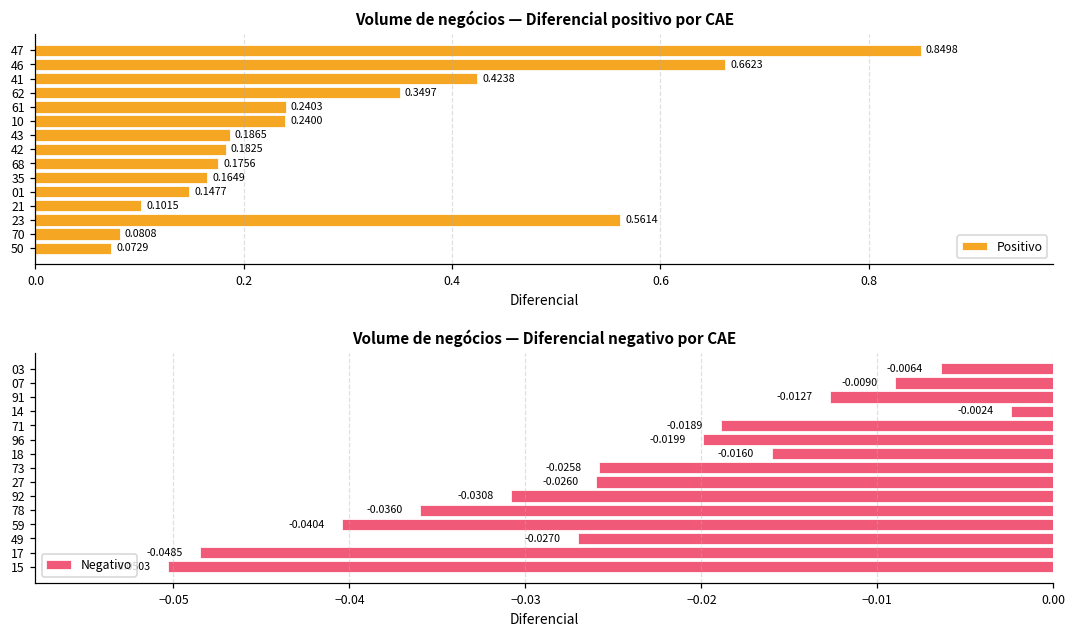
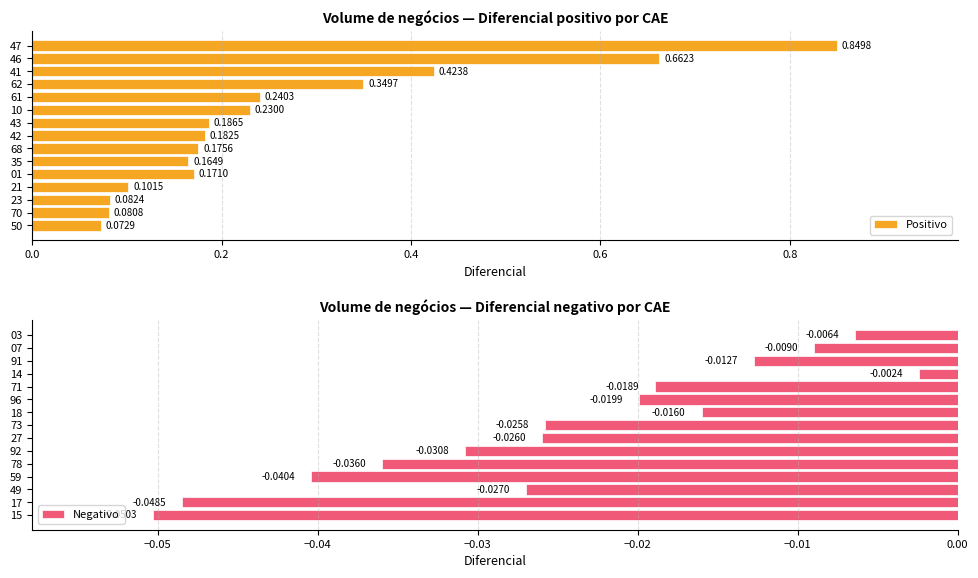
  {
    "Volume de negócios — Diferencial positivo por CAE": {
      "47": 0.8498,
      "46": 0.6623,
      "41": 0.4238,
      "62": 0.3497,
      "61": 0.2403,
-     "10": 0.2400,
+     "10": 0.2300,
      "43": 0.1865,
      "42": 0.1825,
      "68": 0.1756,
      "35": 0.1649,
-     "01": 0.1477,
+     "01": 0.1710,
      "21": 0.1015,
-     "23": 0.5614,
+     "23": 0.0824,
      "70": 0.0808,
      "50": 0.0729
    },
    "Volume de negócios — Diferencial negativo por CAE": {
      "03": -0.0064,
      "07": -0.0090,
      "91": -0.0127,
      "14": -0.0024,
      "71": -0.0189,
      "96": -0.0199,
      "18": -0.0160,
      "73": -0.0258,
      "27": -0.0260,
      "92": -0.0308,
      "78": -0.0360,
      "59": -0.0404,
      "49": -0.0270,
      "17": -0.0485
    }
  }
